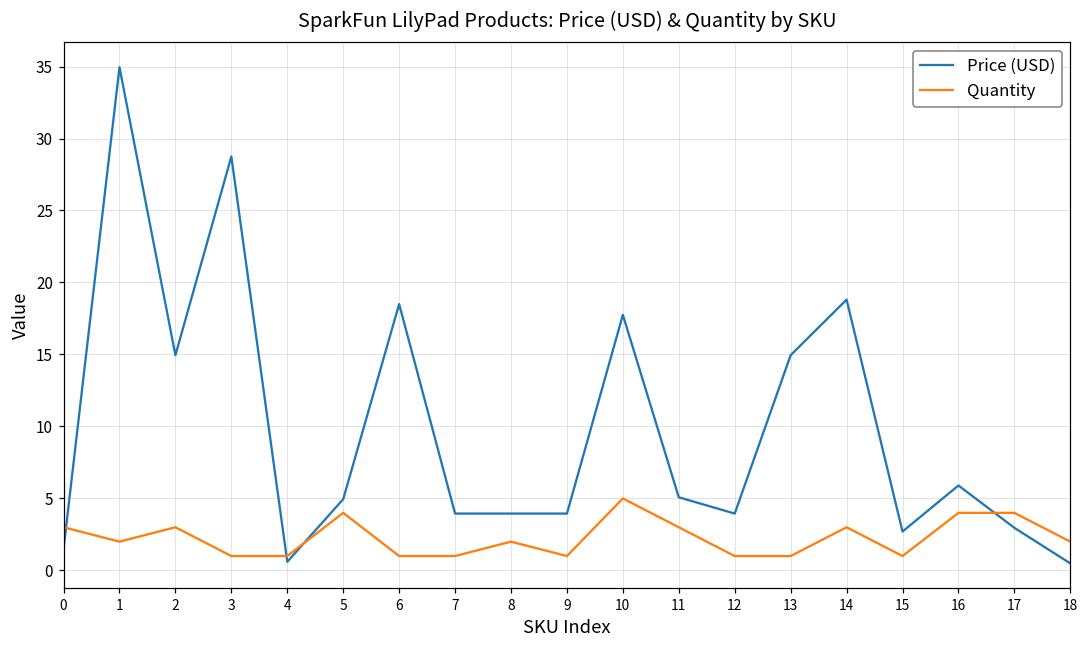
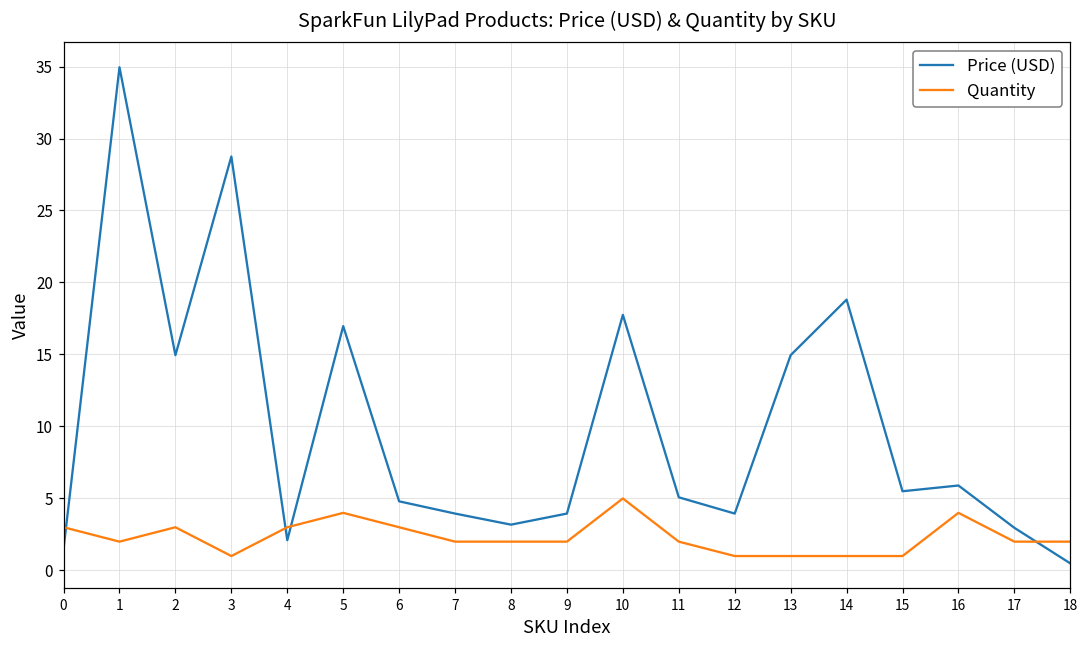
  {
    "Price (USD)": {
      "0": 1.5,
      "1": 35.0,
      "2": 15.0,
      "3": 28.8,
-     "4": 0.6,
-     "5": 5.0,
-     "6": 18.5,
+     "4": 2.1,
+     "5": 17.0,
+     "6": 4.8,
      "7": 4.0,
-     "8": 4.0,
+     "8": 3.2,
      "9": 4.0,
      "10": 17.8,
      "11": 5.1,
      "12": 4.0,
      "13": 15.0,
      "14": 18.8,
-     "15": 2.7,
+     "15": 5.5,
      "16": 5.9,
      "17": 3.0,
      "18": 0.5
    },
    "Quantity": {
      "0": 3,
      "1": 2,
      "2": 3,
      "3": 1,
-     "4": 1,
+     "4": 3,
      "5": 4,
-     "6": 1,
-     "7": 1,
+     "6": 3,
+     "7": 2,
      "8": 2,
-     "9": 1,
+     "9": 2,
      "10": 5,
-     "11": 3,
+     "11": 2,
      "12": 1,
      "13": 1,
-     "14": 3,
+     "14": 1,
      "15": 1,
      "16": 4,
-     "17": 4,
+     "17": 2,
      "18": 2
    }
  }
